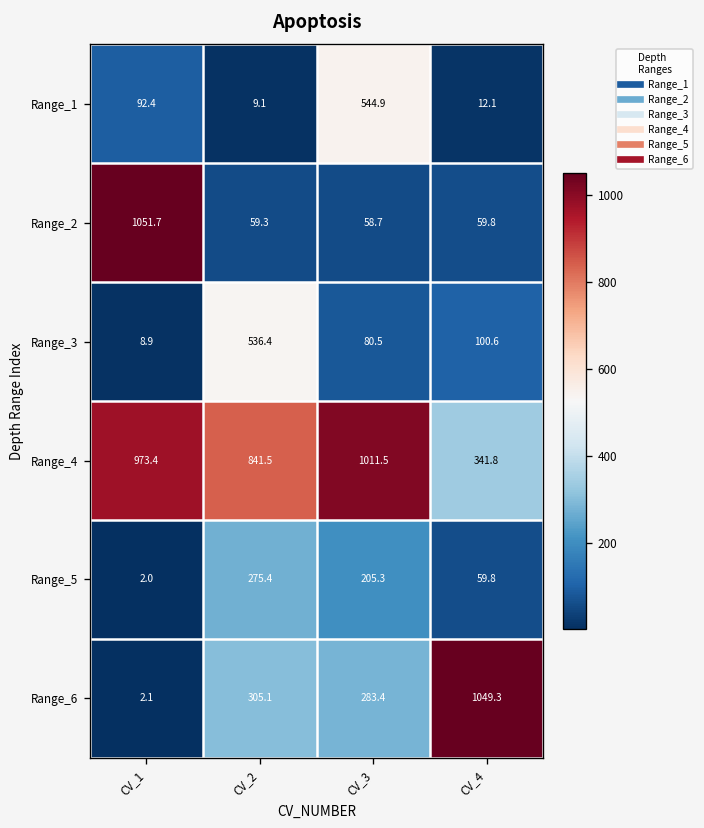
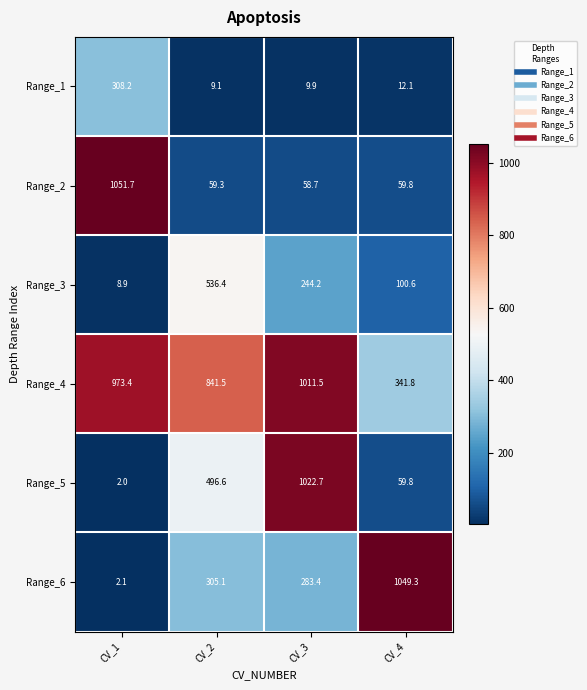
  {
    "Range_1": {
-     "CV_1": 92.4,
+     "CV_1": 308.2,
      "CV_2": 9.1,
-     "CV_3": 544.9,
+     "CV_3": 9.9,
      "CV_4": 12.1
    },
    "Range_2": {
      "CV_1": 1051.7,
      "CV_2": 59.3,
      "CV_3": 58.7,
      "CV_4": 59.8
    },
    "Range_3": {
      "CV_1": 8.9,
      "CV_2": 536.4,
-     "CV_3": 80.5,
+     "CV_3": 244.2,
      "CV_4": 100.6
    },
    "Range_4": {
      "CV_1": 973.4,
      "CV_2": 841.5,
      "CV_3": 1011.5,
      "CV_4": 341.8
    },
    "Range_5": {
      "CV_1": 2.0,
-     "CV_2": 275.4,
-     "CV_3": 205.3,
+     "CV_2": 496.6,
+     "CV_3": 1022.7,
      "CV_4": 59.8
    },
    "Range_6": {
      "CV_1": 2.1,
      "CV_2": 305.1,
      "CV_3": 283.4,
      "CV_4": 1049.3
    }
  }
